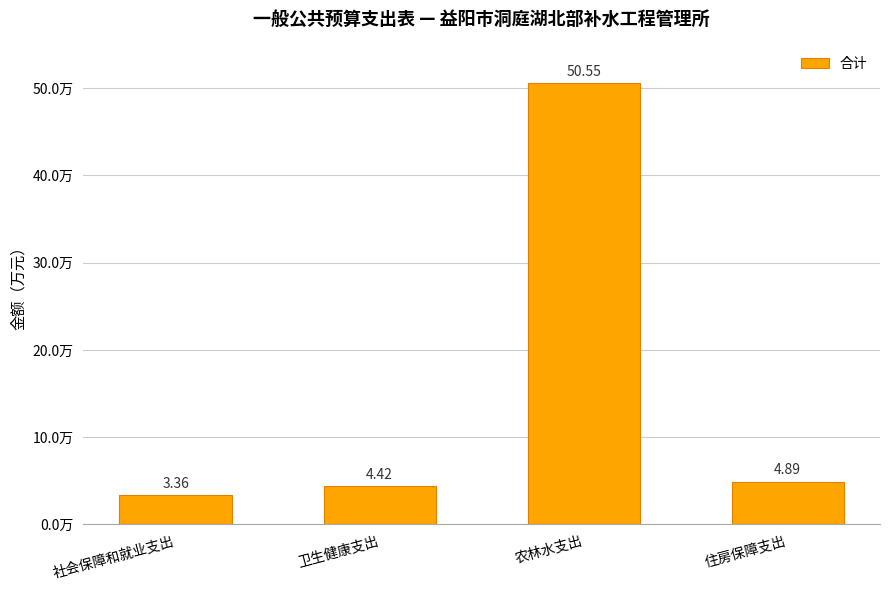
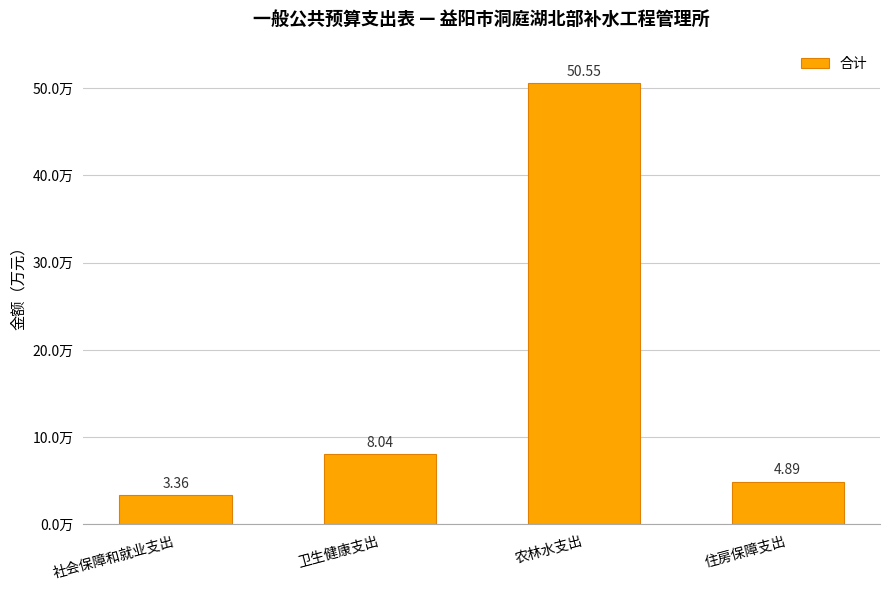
  {
    "社会保障和就业支出": 3.36,
-   "卫生健康支出": 4.42,
+   "卫生健康支出": 8.04,
    "农林水支出": 50.55,
    "住房保障支出": 4.89
  }
